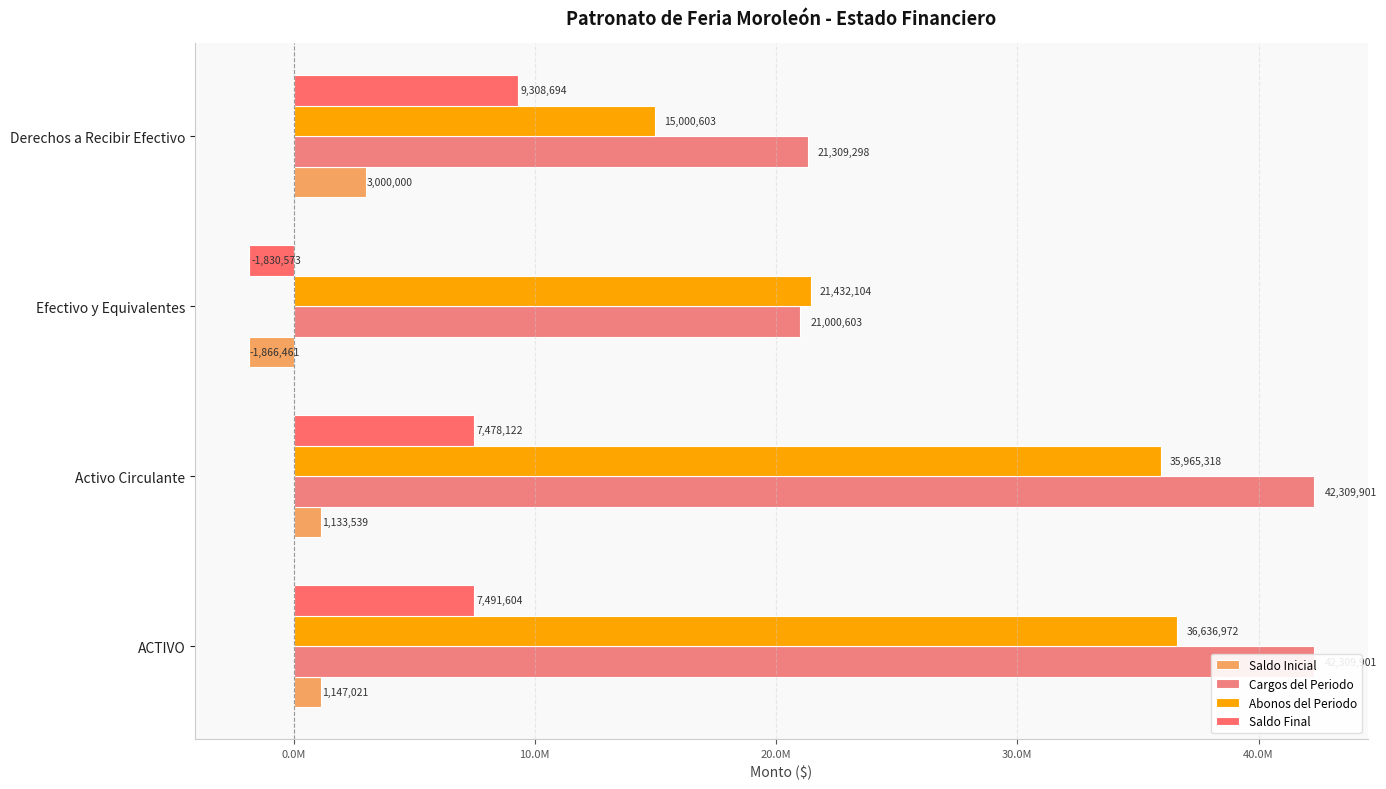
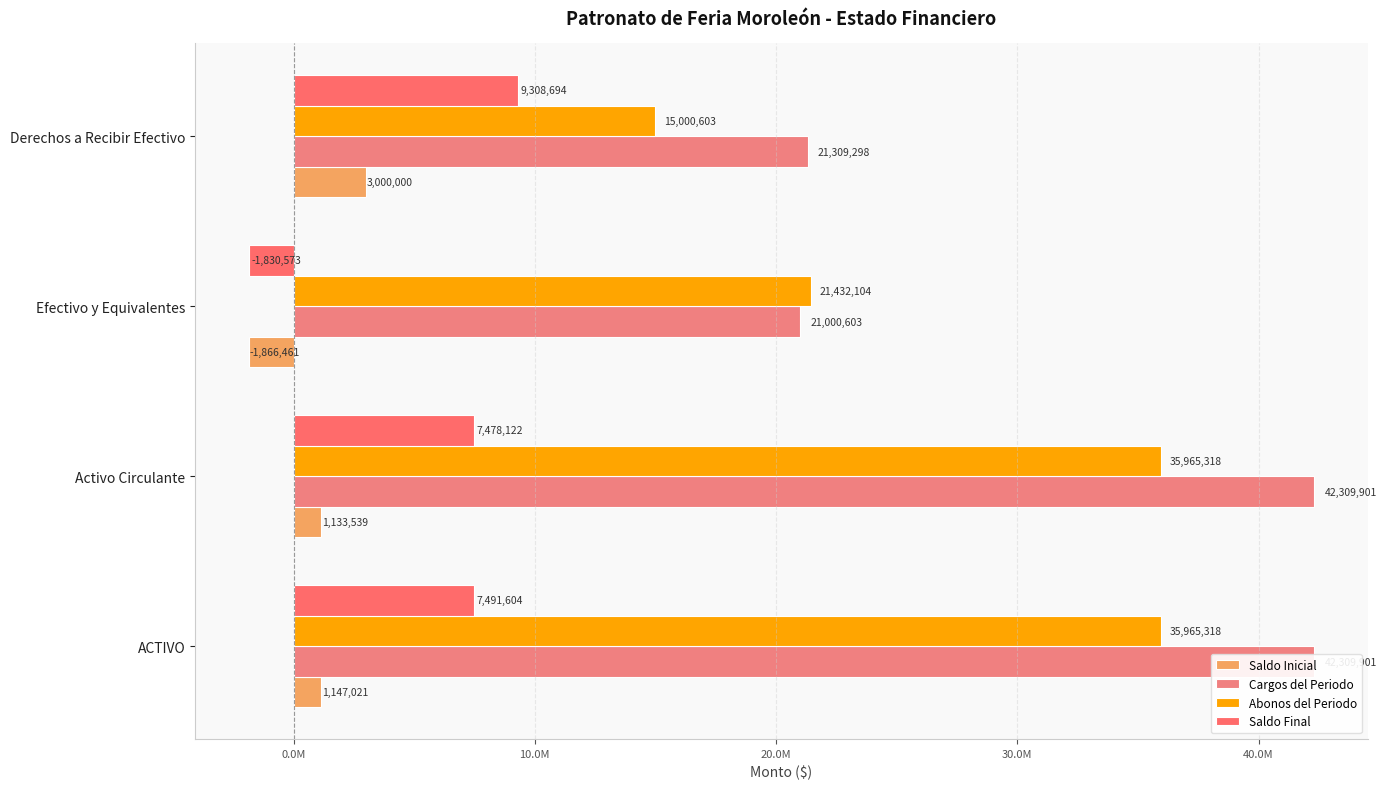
  {
    "Abonos del Periodo": {
      "Derechos a Recibir Efectivo": "15,000,603",
      "Efectivo y Equivalentes": "21,432,104",
      "Activo Circulante": "35,965,318",
-     "ACTIVO": "36,636,972"
+     "ACTIVO": "35,965,318"
    }
  }
